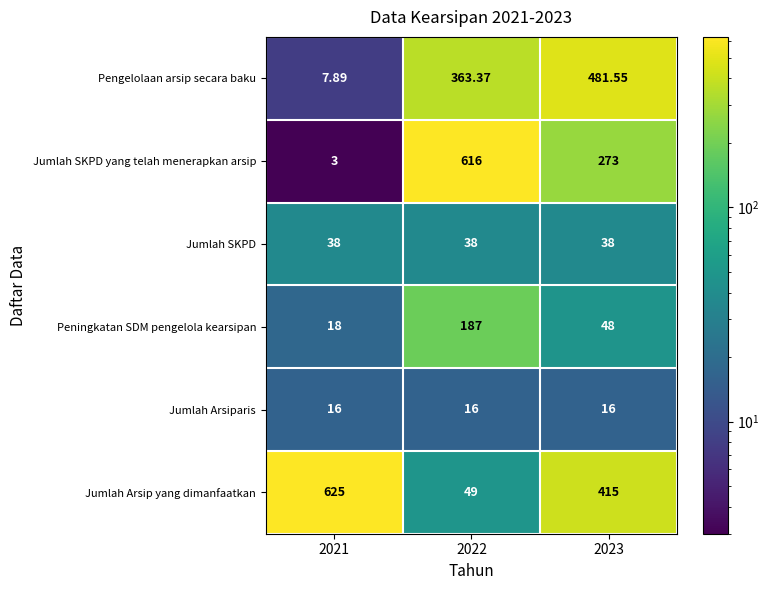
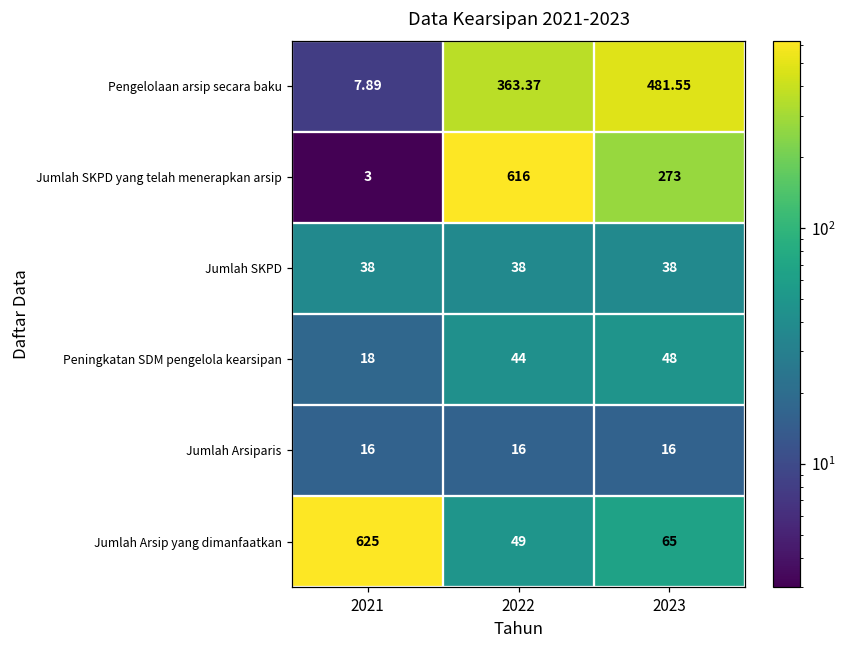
  {
    "Pengelolaan arsip secara baku": {
      "2021": 7.89,
      "2022": 363.37,
      "2023": 481.55
    },
    "Jumlah SKPD yang telah menerapkan arsip": {
      "2021": 3,
      "2022": 616,
      "2023": 273
    },
    "Jumlah SKPD": {
      "2021": 38,
      "2022": 38,
      "2023": 38
    },
    "Peningkatan SDM pengelola kearsipan": {
      "2021": 18,
-     "2022": 187,
+     "2022": 44,
      "2023": 48
    },
    "Jumlah Arsiparis": {
      "2021": 16,
      "2022": 16,
      "2023": 16
    },
    "Jumlah Arsip yang dimanfaatkan": {
      "2021": 625,
      "2022": 49,
-     "2023": 415
+     "2023": 65
    }
  }
